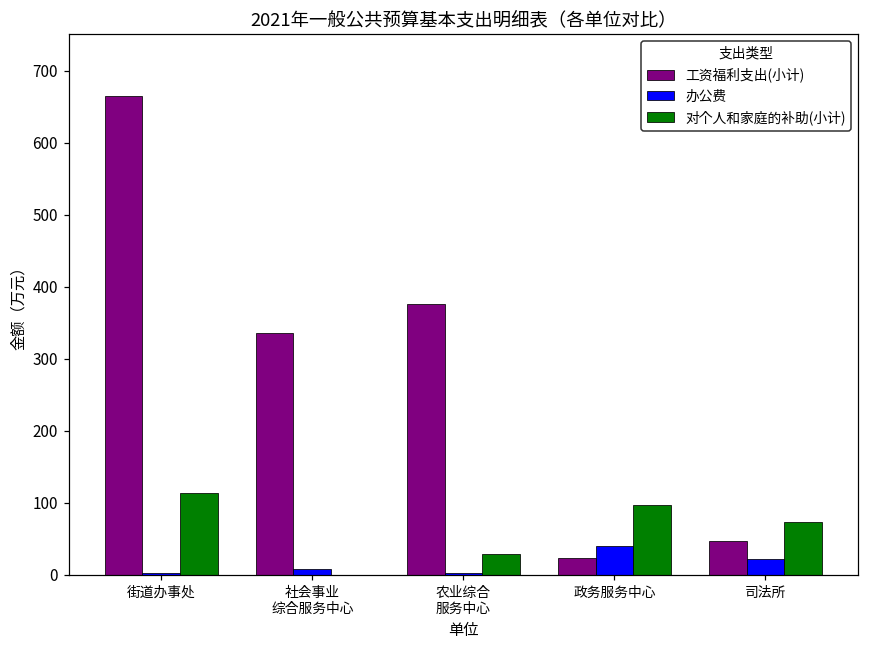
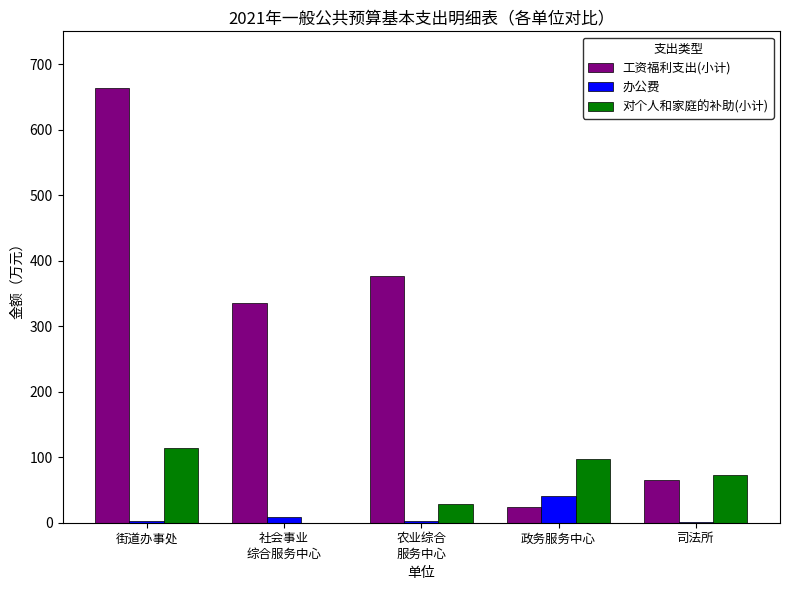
  {
    "工资福利支出(小计)": {
      "街道办事处": 660,
      "社会事业 综合服务中心": 340,
      "农业综合 服务中心": 380,
      "政务服务中心": 20,
-     "司法所": 50
+     "司法所": 60
    },
    "办公费": {
      "社会事业 综合服务中心": 10,
      "政务服务中心": 40,
-     "司法所": 20
+     "司法所": 0
    },
    "对个人和家庭的补助(小计)": {
      "街道办事处": 110,
      "农业综合 服务中心": 30,
      "政务服务中心": 100,
      "司法所": 70
    }
  }
